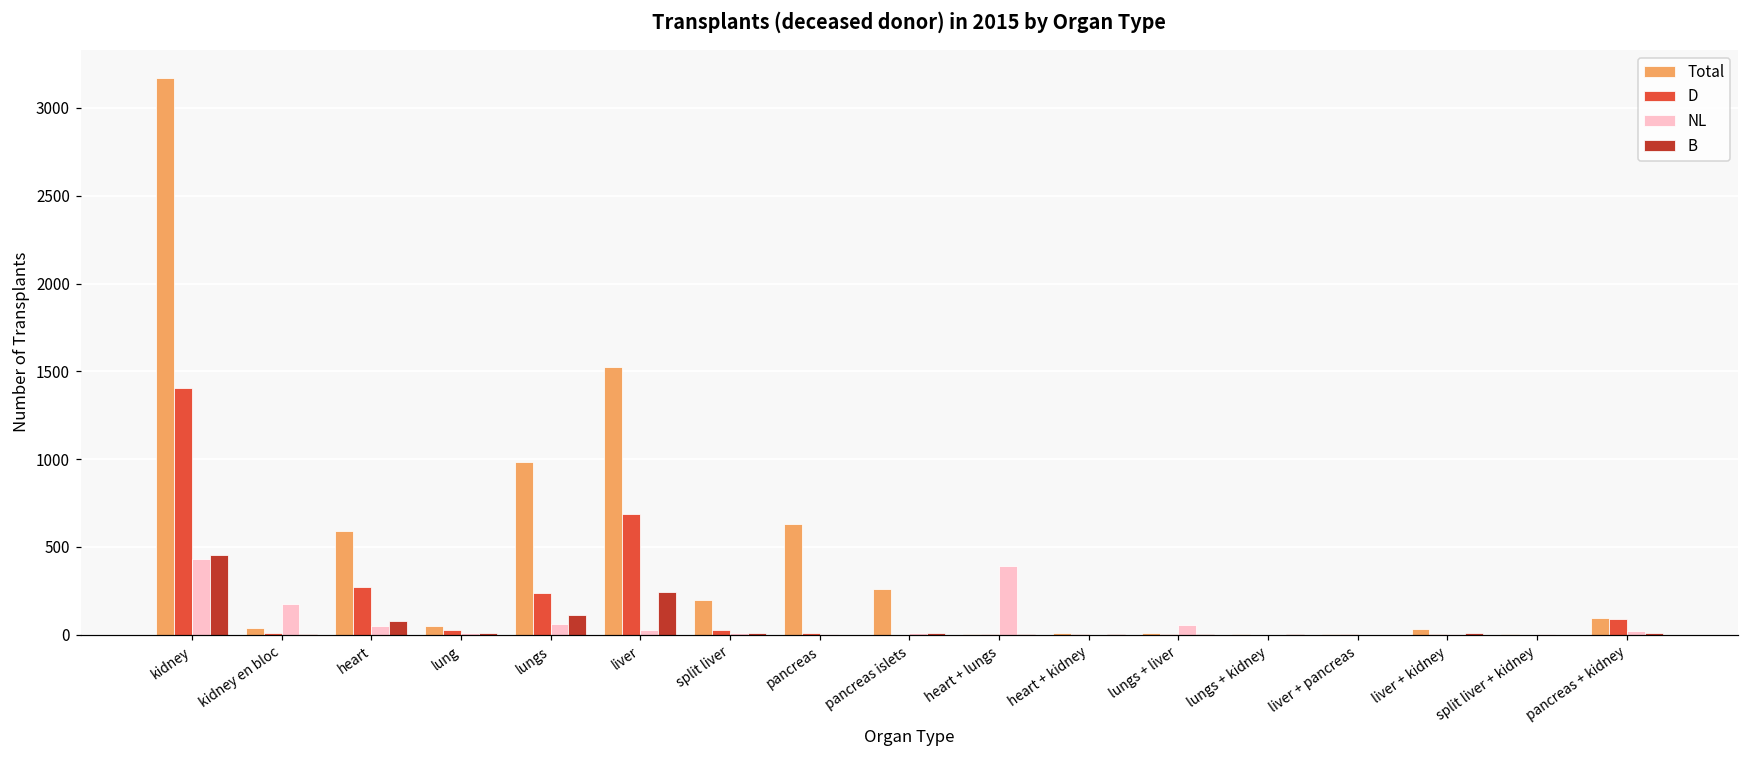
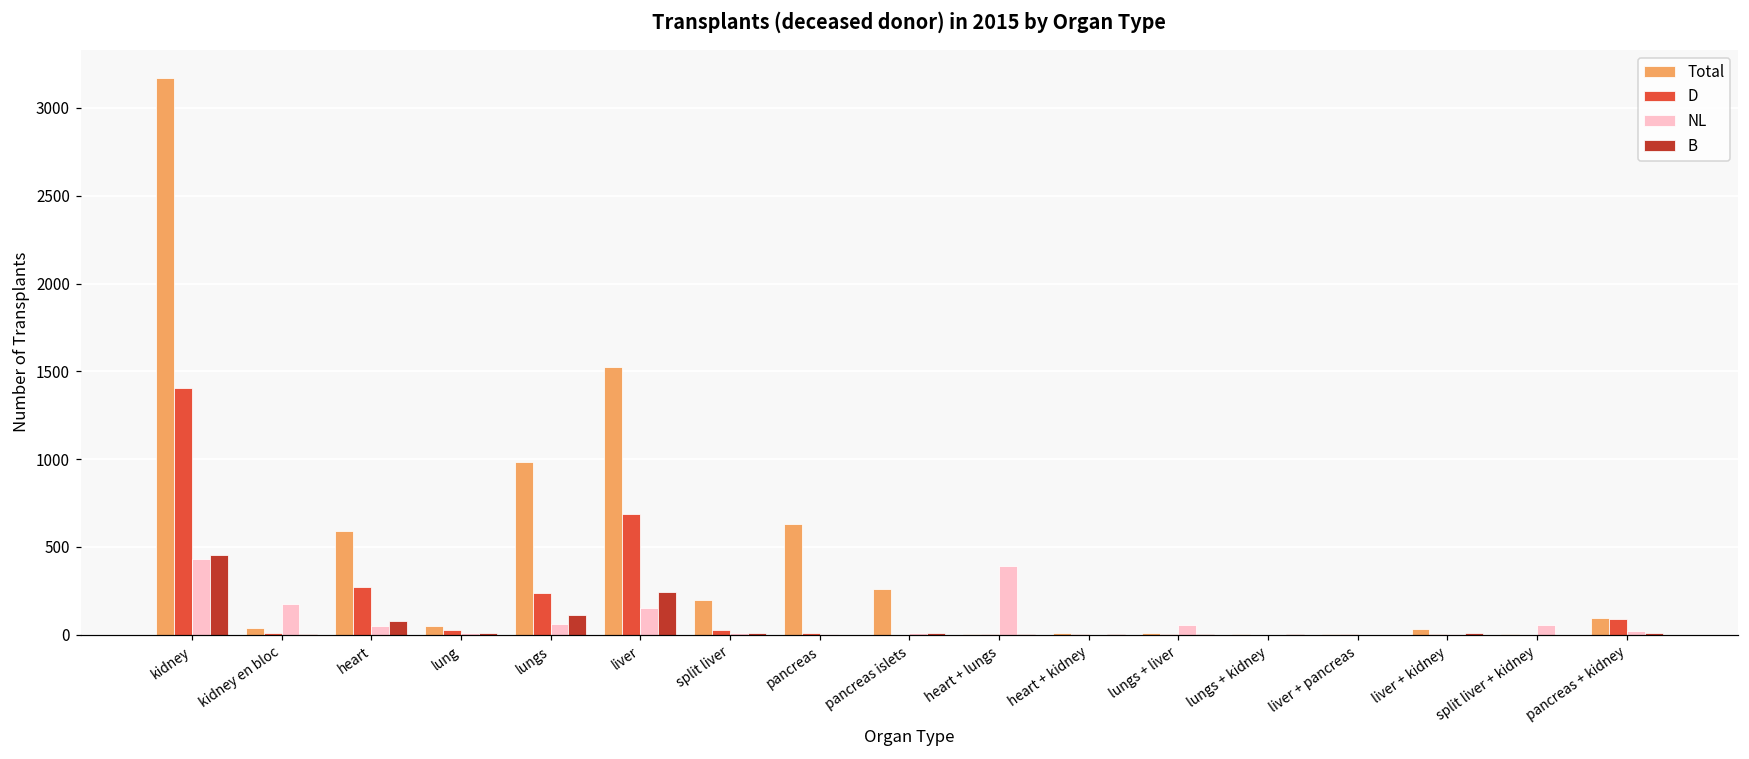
  {
    "Total": {
      "kidney": 3170,
      "kidney en bloc": 40,
      "heart": 590,
      "lung": 50,
      "lungs": 980,
      "liver": 1520,
      "split liver": 200,
      "pancreas": 630,
      "pancreas islets": 260,
      "liver + kidney": 30,
      "pancreas + kidney": 100
    },
    "NL": {
      "kidney": 430,
      "kidney en bloc": 180,
      "heart": 50,
      "lungs": 60,
-     "liver": 30,
+     "liver": 150,
      "heart + lungs": 390,
      "heart + kidney": 0,
      "lungs + liver": 60,
      "lungs + kidney": 0,
      "liver + pancreas": 0,
-     "split liver + kidney": 0,
+     "split liver + kidney": 50,
      "pancreas + kidney": 20
    }
  }
